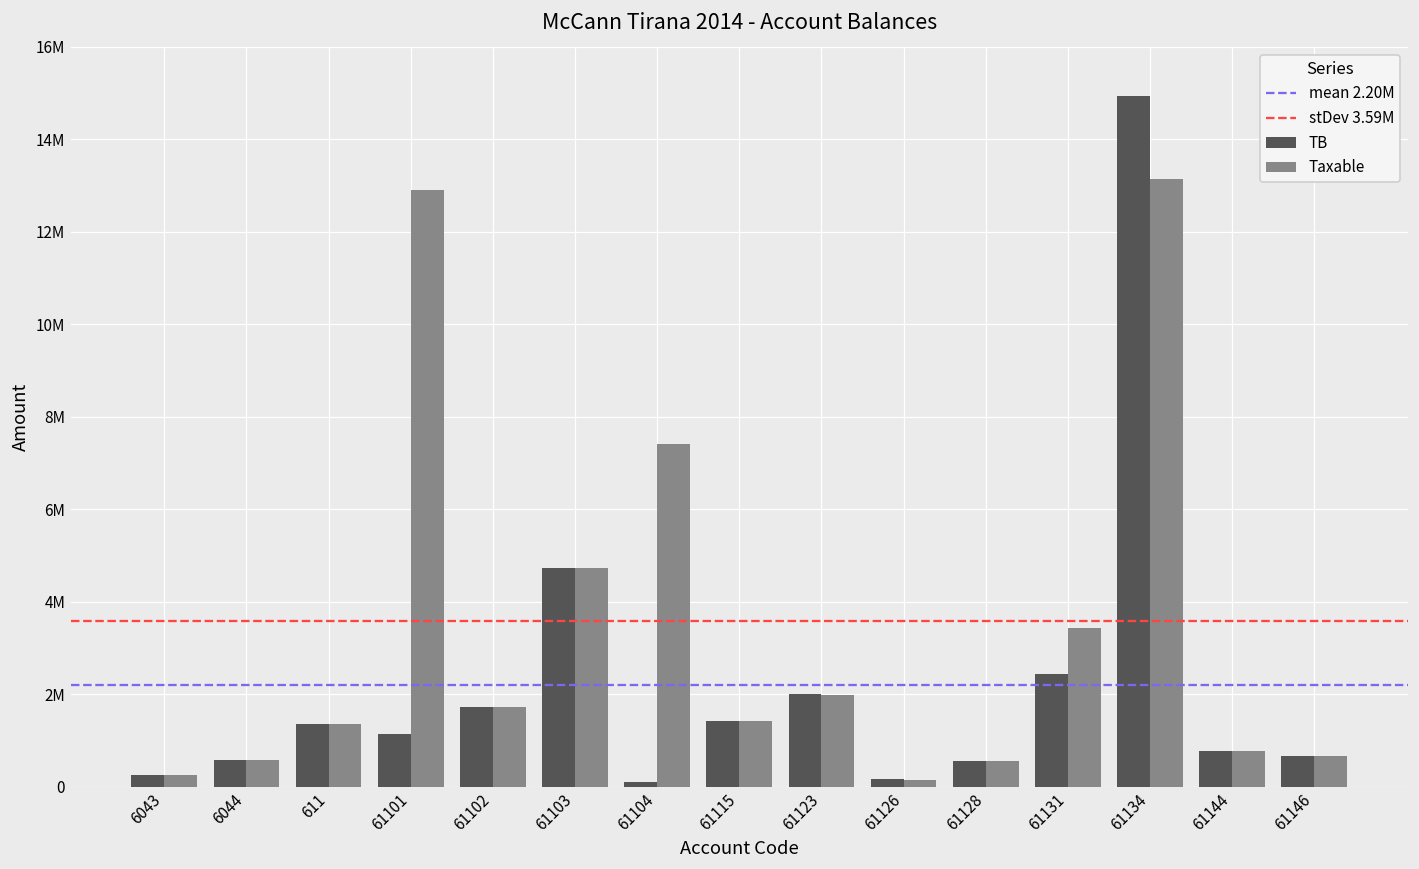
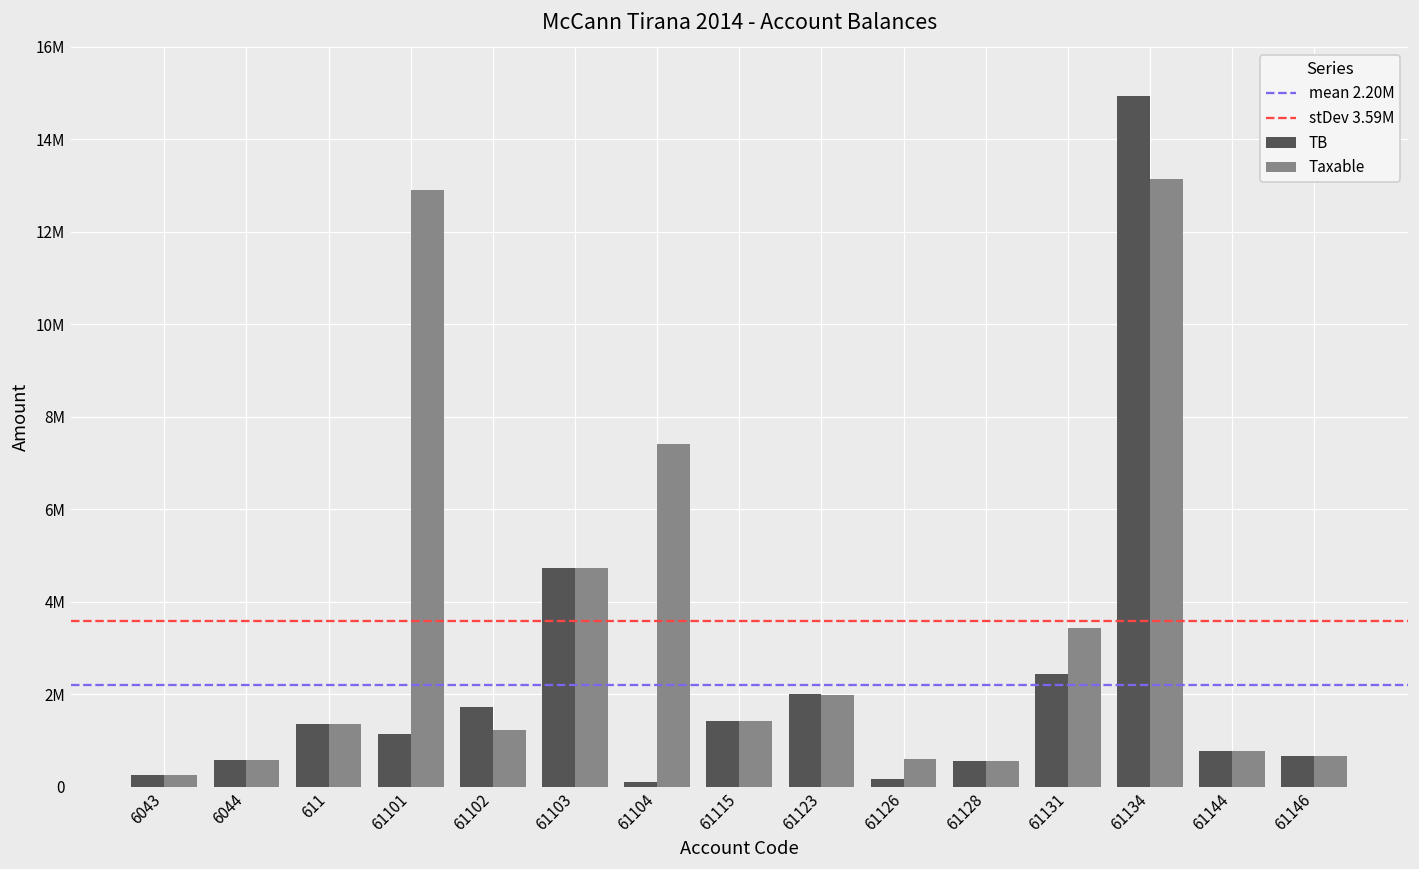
  {
    "TB": {
      "6043": 300000,
      "6044": 600000,
      "611": 1400000,
      "61101": 1100000,
      "61102": 1700000,
      "61103": 4700000,
      "61104": 100000,
      "61115": 1400000,
      "61123": 2000000,
      "61126": 200000,
      "61128": 600000,
      "61131": 2400000,
      "61134": 14900000,
      "61144": 800000,
      "61146": 700000
    },
    "Taxable": {
      "6043": 300000,
      "6044": 600000,
      "611": 1400000,
      "61101": 12900000,
-     "61102": 1700000,
+     "61102": 1200000,
      "61103": 4700000,
      "61104": 7400000,
      "61115": 1400000,
      "61123": 2000000,
-     "61126": 200000,
+     "61126": 600000,
      "61128": 600000,
      "61131": 3400000,
      "61134": 13100000,
      "61144": 800000,
      "61146": 700000
    }
  }
